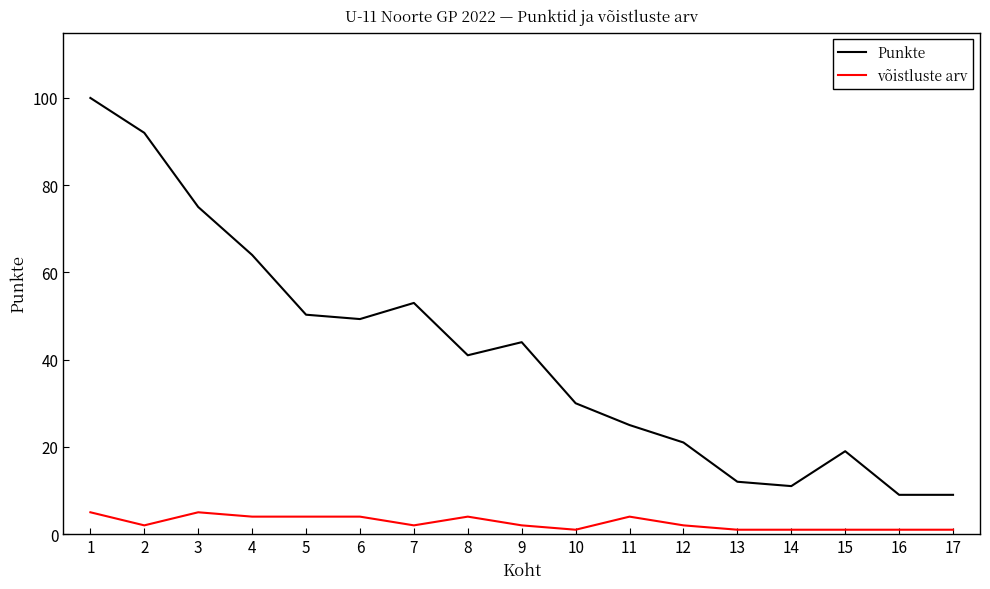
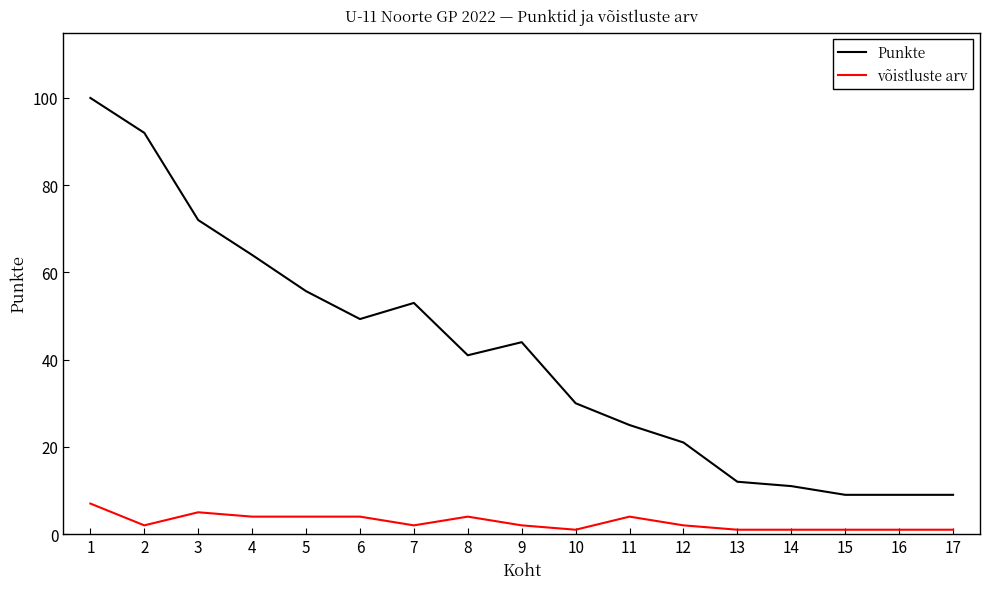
  {
    "Punkte": {
      "1": 100,
      "2": 92,
-     "3": 75,
+     "3": 72,
      "4": 64,
-     "5": 50,
+     "5": 56,
      "6": 49,
      "7": 53,
      "8": 41,
      "9": 44,
      "10": 30,
      "11": 25,
      "12": 21,
      "13": 12,
      "14": 11,
-     "15": 19,
+     "15": 9,
      "16": 9,
      "17": 9
    },
    "võistluste arv": {
-     "1": 5,
+     "1": 7,
      "2": 2,
      "3": 5,
      "4": 4,
      "5": 4,
      "6": 4,
      "7": 2,
      "8": 4,
      "9": 2,
      "10": 1,
      "11": 4,
      "12": 2,
      "13": 1,
      "14": 1,
      "15": 1,
      "16": 1,
      "17": 1
    }
  }
